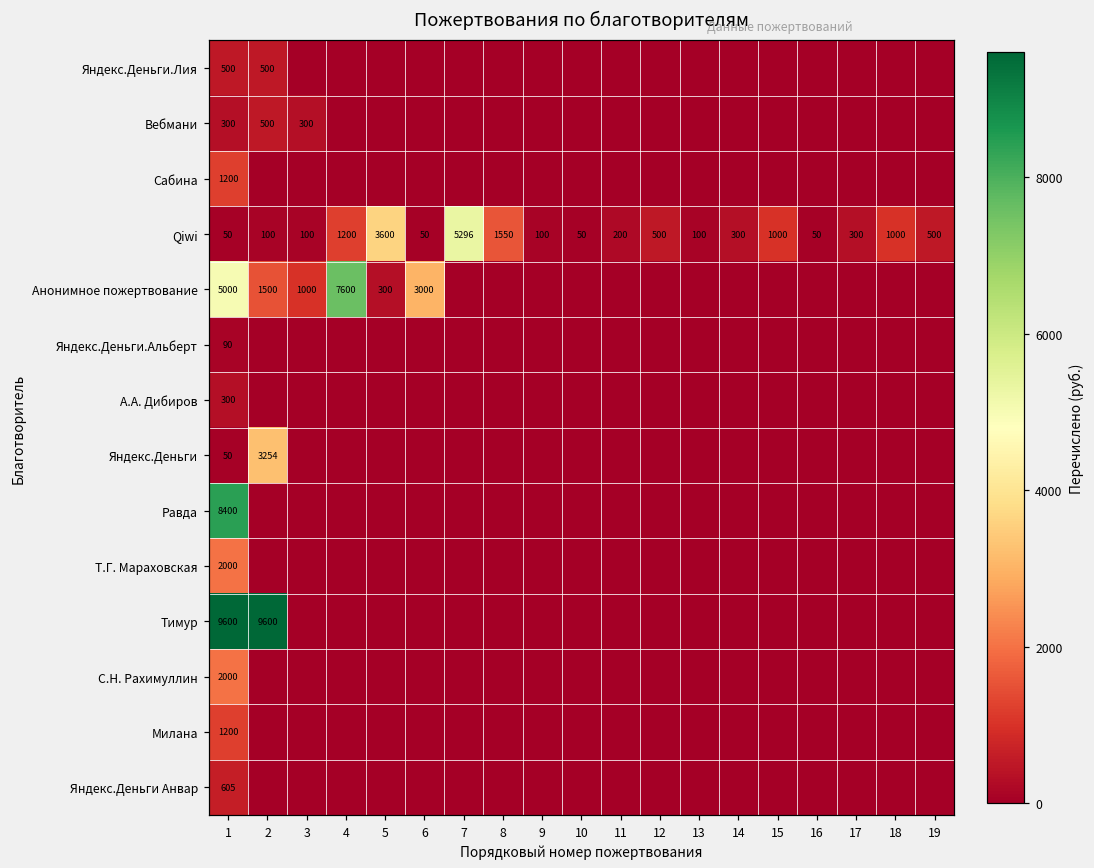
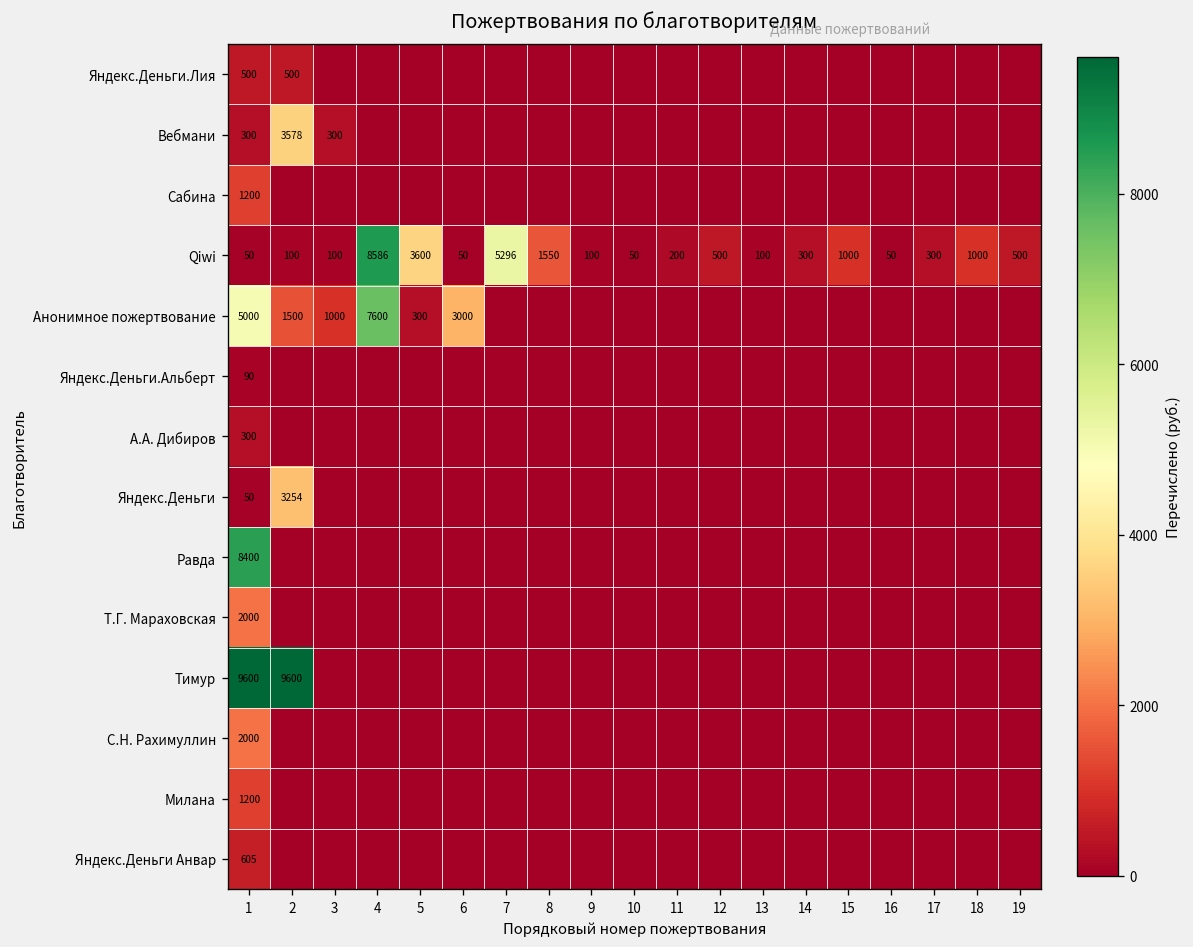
  {
    "Яндекс.Деньги.Лия": {
      "1": 500,
      "2": 500
    },
    "Вебмани": {
      "1": 300,
-     "2": 500,
+     "2": 3578,
      "3": 300
    },
    "Сабина": {
      "1": 1200
    },
    "Qiwi": {
      "1": 50,
      "2": 100,
      "3": 100,
-     "4": 1200,
+     "4": 8586,
      "5": 3600,
      "6": 50,
      "7": 5296,
      "8": 1550,
      "9": 100,
      "10": 50,
      "11": 200,
      "12": 500,
      "13": 100,
      "14": 300,
      "15": 1000,
      "16": 50,
      "17": 300,
      "18": 1000,
      "19": 500
    },
    "Анонимное пожертвование": {
      "1": 5000,
      "2": 1500,
      "3": 1000,
      "4": 7600,
      "5": 300,
      "6": 3000
    },
    "Яндекс.Деньги.Альберт": {
      "1": 90
    },
    "А.А. Дибиров": {
      "1": 300
    },
    "Яндекс.Деньги": {
      "1": 50,
      "2": 3254
    },
    "Равда": {
      "1": 8400
    },
    "Т.Г. Мараховская": {
      "1": 2000
    },
    "Тимур": {
      "1": 9600,
      "2": 9600
    },
    "С.Н. Рахимуллин": {
      "1": 2000
    },
    "Милана": {
      "1": 1200
    },
    "Яндекс.Деньги Анвар": {
      "1": 605
    }
  }
